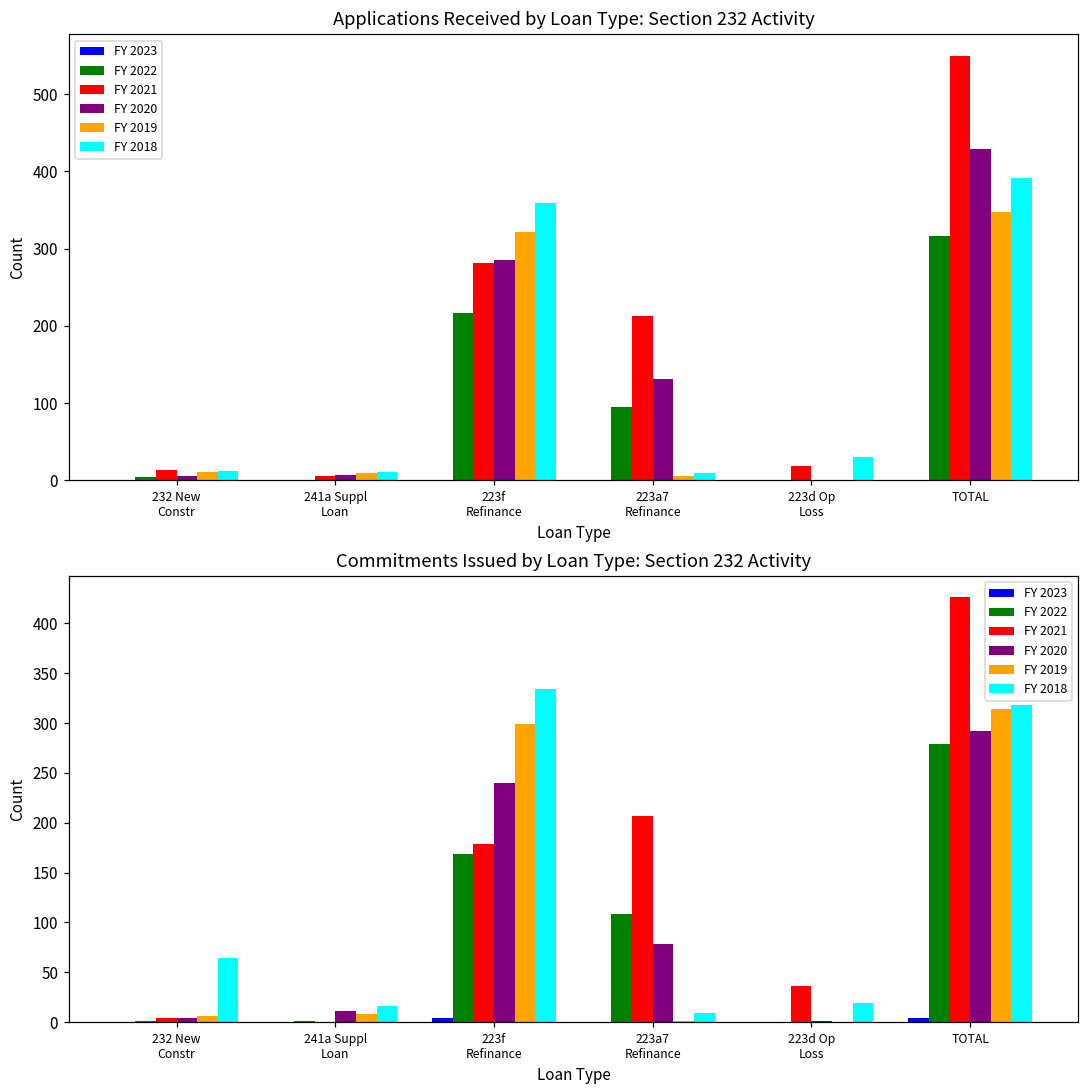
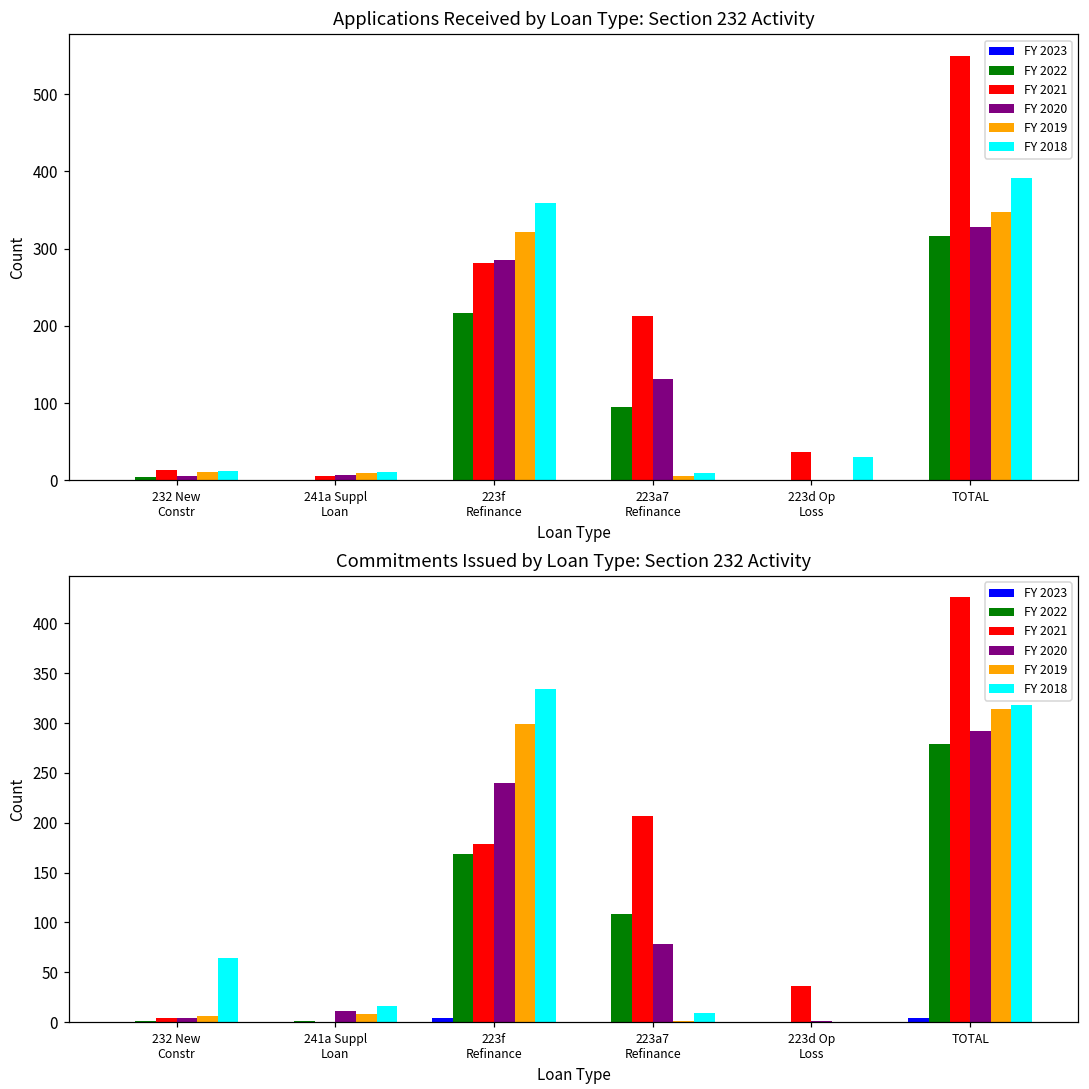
  {
    "Applications Received by Loan Type: Section 232 Activity": {
      "FY 2023": {
        "232 New Constr": 0,
        "241a Suppl Loan": 0,
        "223f Refinance": 0,
        "223a7 Refinance": 0,
        "223d Op Loss": 0,
        "TOTAL": 0
      },
      "FY 2022": {
        "232 New Constr": 0,
        "241a Suppl Loan": 0,
        "223f Refinance": 220,
        "223a7 Refinance": 100,
        "223d Op Loss": 0,
        "TOTAL": 320
      },
      "FY 2021": {
        "232 New Constr": 10,
        "241a Suppl Loan": 10,
        "223f Refinance": 280,
        "223a7 Refinance": 210,
-       "223d Op Loss": 20,
+       "223d Op Loss": 40,
        "TOTAL": 550
      },
      "FY 2020": {
        "232 New Constr": 10,
        "241a Suppl Loan": 10,
        "223f Refinance": 290,
        "223a7 Refinance": 130,
-       "TOTAL": 430
+       "TOTAL": 330
      },
      "FY 2019": {
        "232 New Constr": 10,
        "241a Suppl Loan": 10,
        "223f Refinance": 320,
        "223a7 Refinance": 10,
        "223d Op Loss": 0,
        "TOTAL": 350
      },
      "FY 2018": {
        "232 New Constr": 10,
        "241a Suppl Loan": 10,
        "223f Refinance": 360,
        "223a7 Refinance": 10,
        "223d Op Loss": 30,
        "TOTAL": 390
      }
    },
    "Commitments Issued by Loan Type: Section 232 Activity": {
      "FY 2023": {
        "232 New Constr": 0,
        "241a Suppl Loan": 0,
        "223f Refinance": 0,
        "223a7 Refinance": 0,
        "223d Op Loss": 0,
        "TOTAL": 0
      },
      "FY 2022": {
        "223f Refinance": 170,
        "223a7 Refinance": 110,
        "223d Op Loss": 0,
        "TOTAL": 280
      },
      "FY 2021": {
        "232 New Constr": 0,
        "241a Suppl Loan": 0,
        "223f Refinance": 180,
        "223a7 Refinance": 210,
        "223d Op Loss": 40,
        "TOTAL": 430
      },
      "FY 2020": {
        "232 New Constr": 0,
        "241a Suppl Loan": 10,
        "223f Refinance": 240,
        "223a7 Refinance": 80,
        "TOTAL": 290
      },
      "FY 2019": {
        "232 New Constr": 10,
        "241a Suppl Loan": 10,
        "223f Refinance": 300,
        "223d Op Loss": 0,
        "TOTAL": 310
      },
      "FY 2018": {
        "232 New Constr": 60,
        "241a Suppl Loan": 20,
        "223f Refinance": 330,
        "223a7 Refinance": 10,
-       "223d Op Loss": 20,
+       "223d Op Loss": 0,
        "TOTAL": 320
      }
    }
  }
